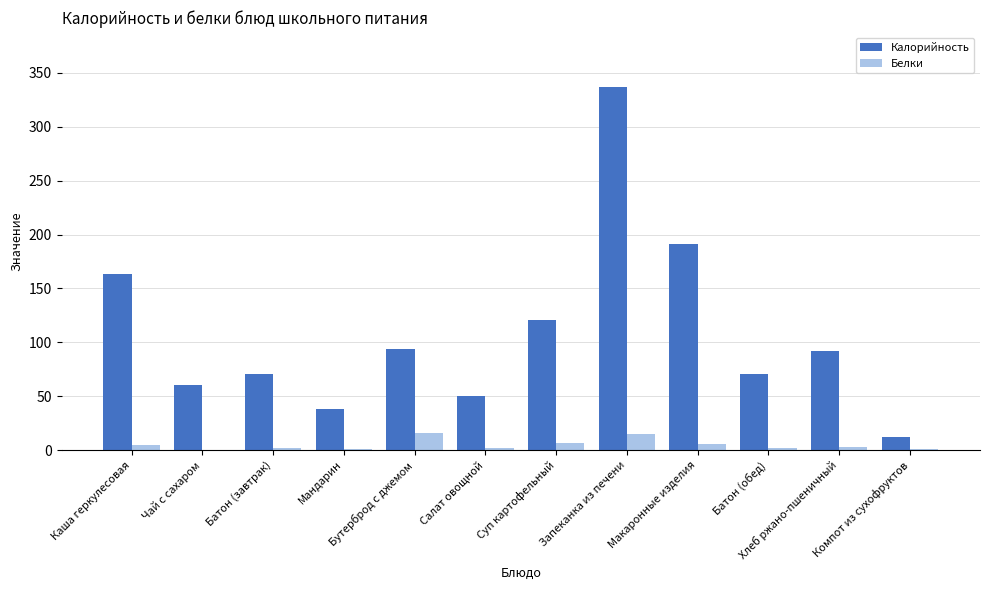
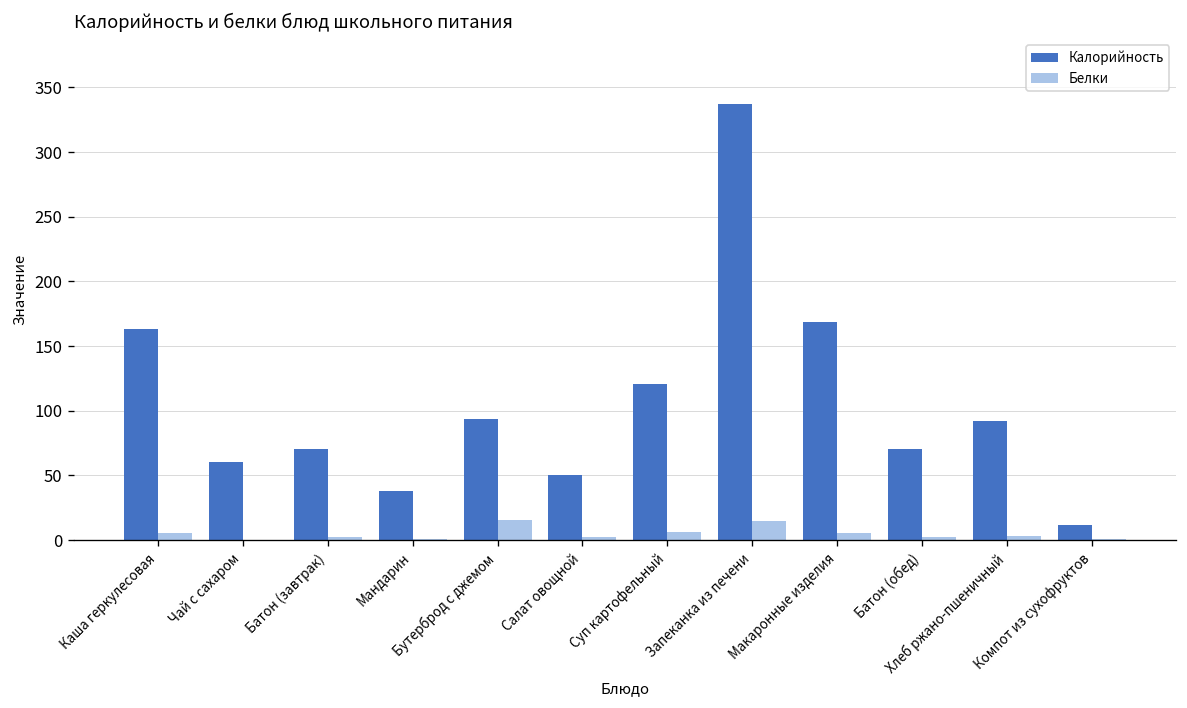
  {
    "Калорийность": {
      "Каша геркулесовая": 163,
      "Чай с сахаром": 60,
      "Батон (завтрак)": 70,
      "Мандарин": 38,
      "Бутерброд с джемом": 94,
      "Салат овощной": 51,
      "Суп картофельный": 121,
      "Запеканка из печени": 337,
-     "Макаронные изделия": 191,
+     "Макаронные изделия": 169,
      "Батон (обед)": 70,
      "Хлеб ржано-пшеничный": 92,
      "Компот из сухофруктов": 12
    },
    "Белки": {
      "Каша геркулесовая": 5,
      "Бутерброд с джемом": 16,
      "Суп картофельный": 7,
      "Запеканка из печени": 15,
      "Макаронные изделия": 6,
      "Хлеб ржано-пшеничный": 3
    }
  }
